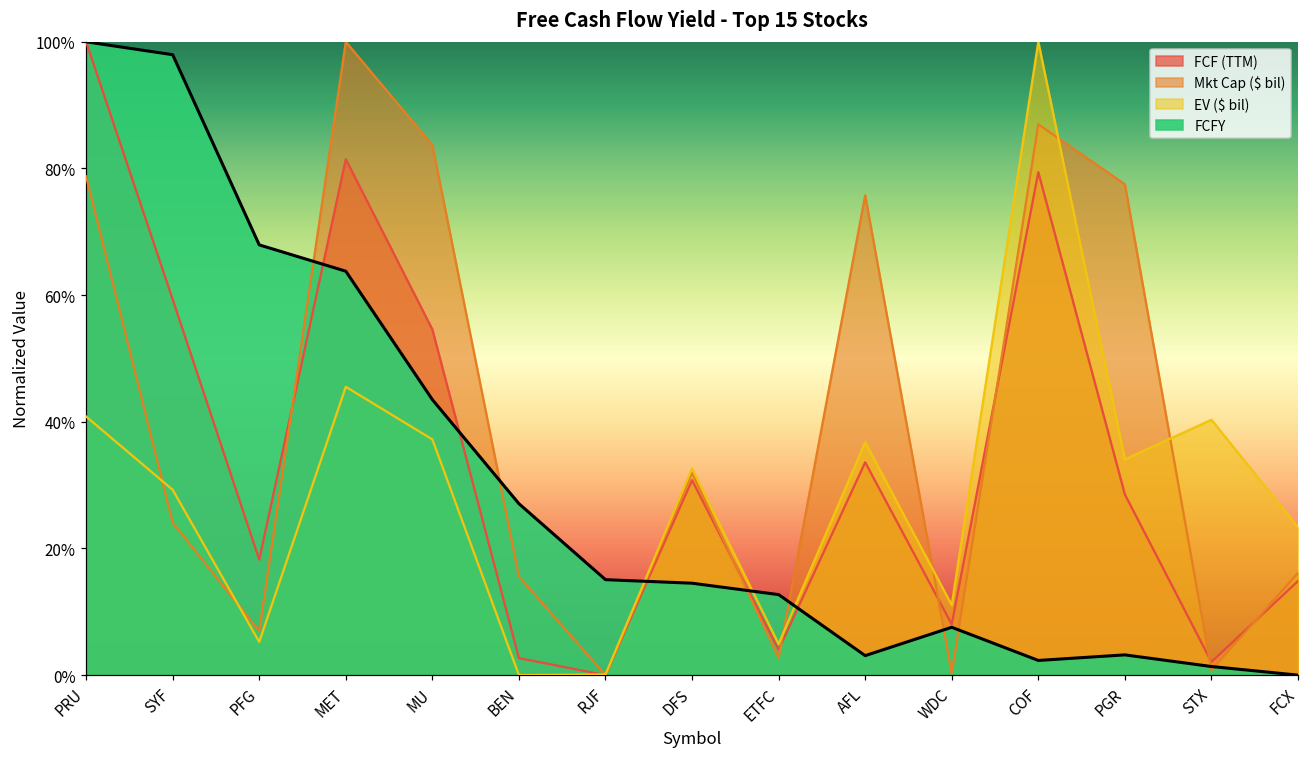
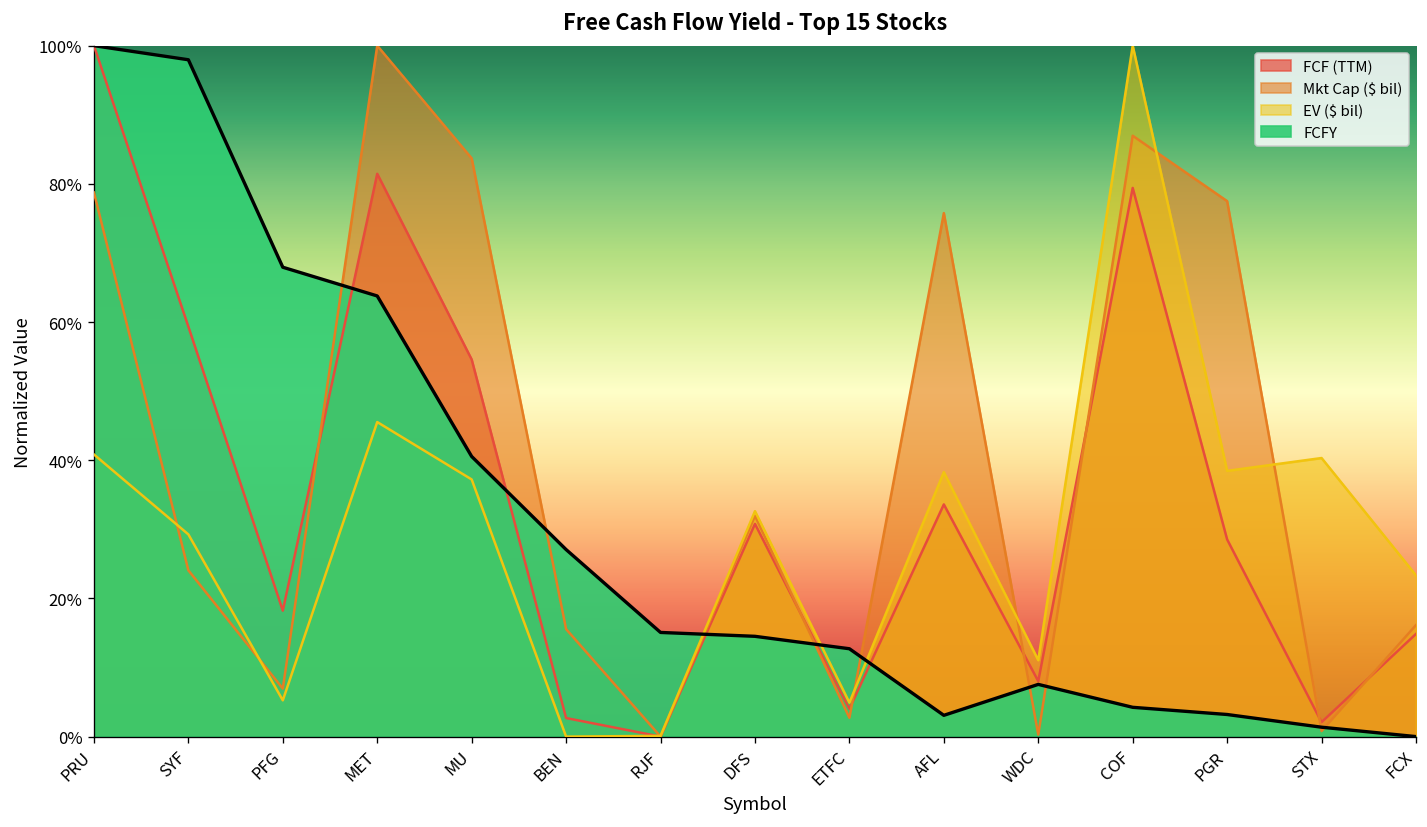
  {
    "EV ($ bil)": {
      "PRU": "41%",
      "SYF": "29%",
      "PFG": "5%",
      "MET": "46%",
      "MU": "37%",
      "BEN": "0%",
      "DFS": "33%",
      "ETFC": "5%",
-     "AFL": "37%",
+     "AFL": "38%",
      "WDC": "11%",
      "COF": "100%",
-     "PGR": "34%",
+     "PGR": "38%",
      "STX": "40%",
      "FCX": "23%"
    },
    "FCFY": {
      "SYF": "98%",
      "PFG": "68%",
      "MET": "64%",
-     "MU": "44%",
+     "MU": "41%",
      "BEN": "27%",
      "RJF": "15%",
      "DFS": "15%",
      "ETFC": "13%",
      "AFL": "3%",
      "WDC": "8%",
-     "COF": "2%",
+     "COF": "4%",
      "PGR": "3%",
      "STX": "1%",
      "FCX": "0%"
    }
  }
